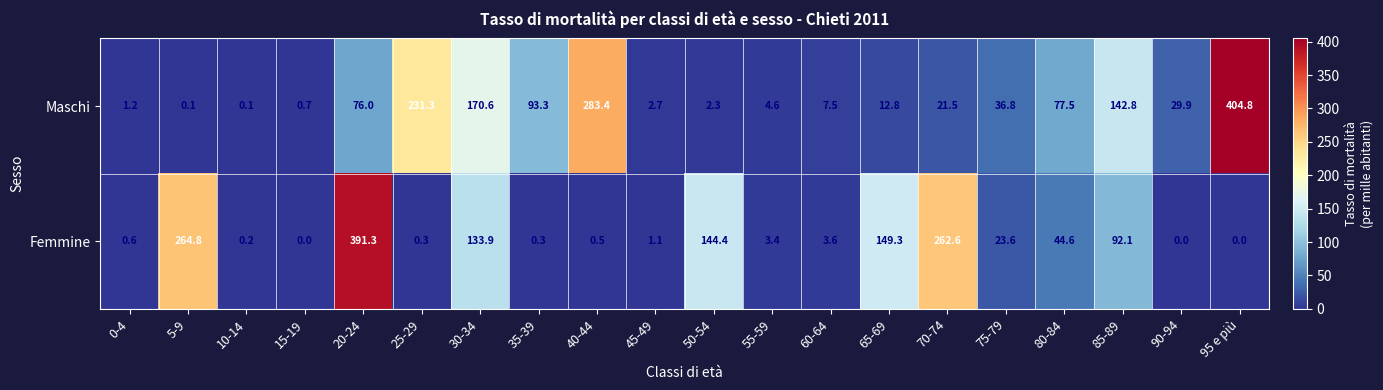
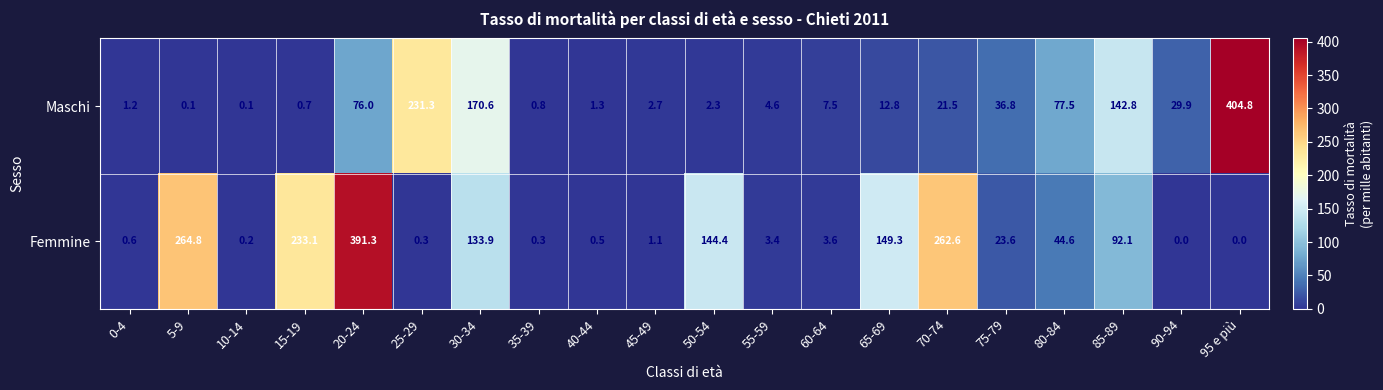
  {
    "Maschi": {
      "0-4": 1.2,
      "5-9": 0.1,
      "10-14": 0.1,
      "15-19": 0.7,
      "20-24": 76.0,
      "25-29": 231.3,
      "30-34": 170.6,
-     "35-39": 93.3,
-     "40-44": 283.4,
+     "35-39": 0.8,
+     "40-44": 1.3,
      "45-49": 2.7,
      "50-54": 2.3,
      "55-59": 4.6,
      "60-64": 7.5,
      "65-69": 12.8,
      "70-74": 21.5,
      "75-79": 36.8,
      "80-84": 77.5,
      "85-89": 142.8,
      "90-94": 29.9,
      "95 e più": 404.8
    },
    "Femmine": {
      "0-4": 0.6,
      "5-9": 264.8,
      "10-14": 0.2,
-     "15-19": 0.0,
+     "15-19": 233.1,
      "20-24": 391.3,
      "25-29": 0.3,
      "30-34": 133.9,
      "35-39": 0.3,
      "40-44": 0.5,
      "45-49": 1.1,
      "50-54": 144.4,
      "55-59": 3.4,
      "60-64": 3.6,
      "65-69": 149.3,
      "70-74": 262.6,
      "75-79": 23.6,
      "80-84": 44.6,
      "85-89": 92.1,
      "90-94": 0.0,
      "95 e più": 0.0
    }
  }
